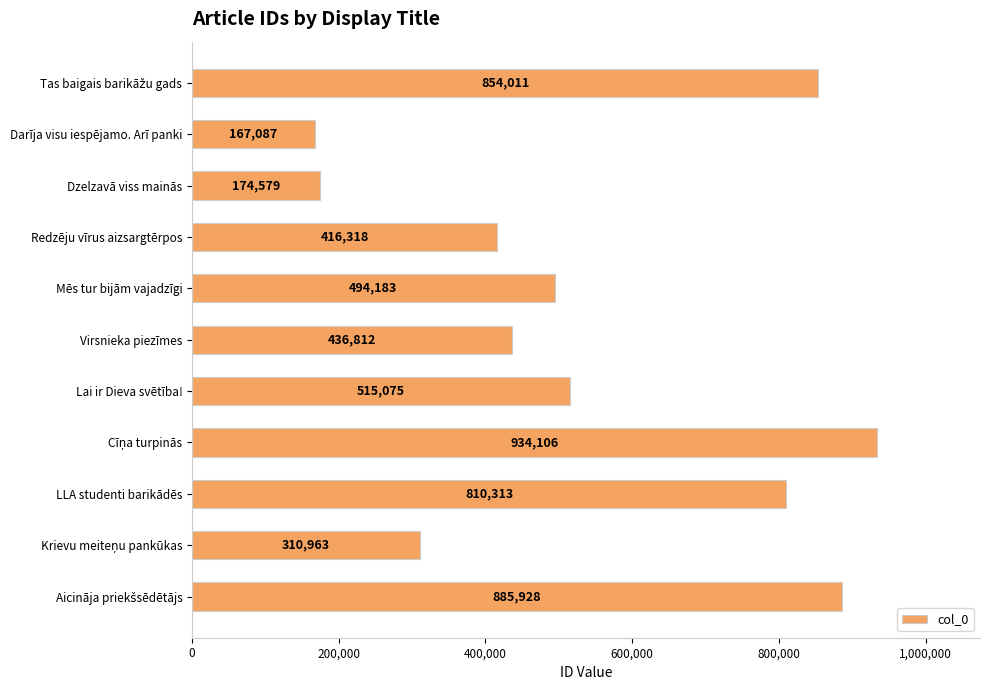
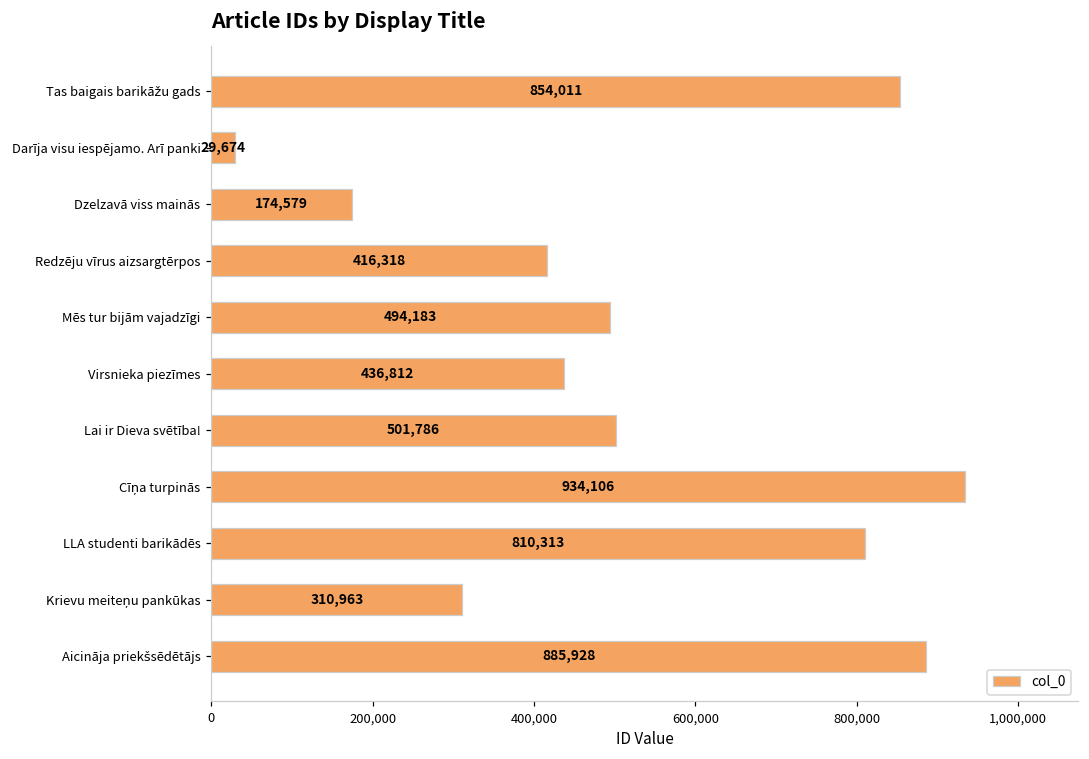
  {
    "Tas baigais barikāžu gads": "854,011",
-   "Darīja visu iespējamo. Arī panki": "167,087",
+   "Darīja visu iespējamo. Arī panki": "29,674",
    "Dzelzavā viss mainās": "174,579",
    "Redzēju vīrus aizsargtērpos": "416,318",
    "Mēs tur bijām vajadzīgi": "494,183",
    "Virsnieka piezīmes": "436,812",
-   "Lai ir Dieva svētība!": "515,075",
+   "Lai ir Dieva svētība!": "501,786",
    "Cīņa turpinās": "934,106",
    "LLA studenti barikādēs": "810,313",
    "Krievu meiteņu pankūkas": "310,963",
    "Aicināja priekšsēdētājs": "885,928"
  }
